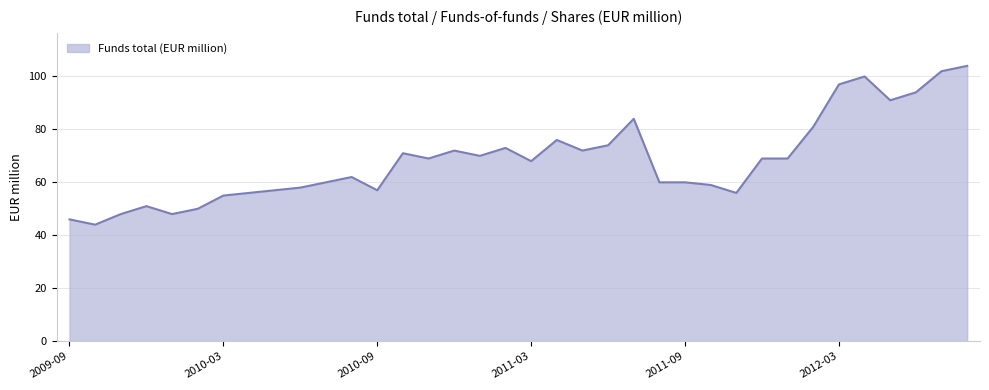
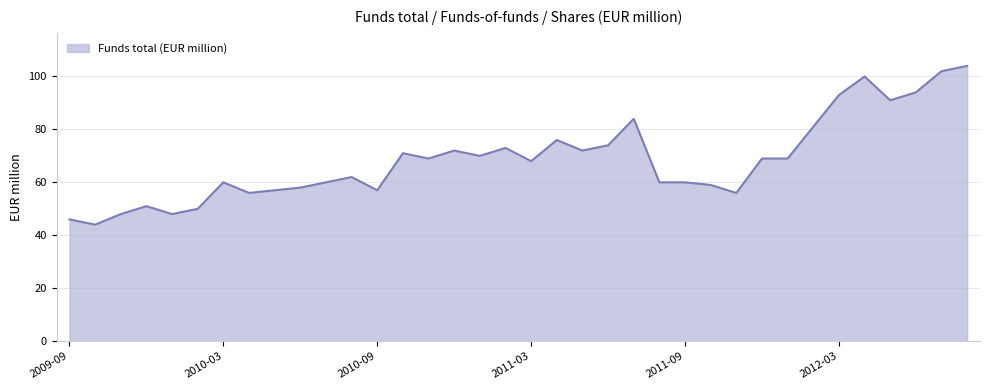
  {
    "2009-09": 46,
-   "2010-03": 55,
+   "2010-03": 60,
    "2010-09": 57,
    "2011-03": 68,
    "2011-09": 60,
-   "2012-03": 97
+   "2012-03": 93
  }
